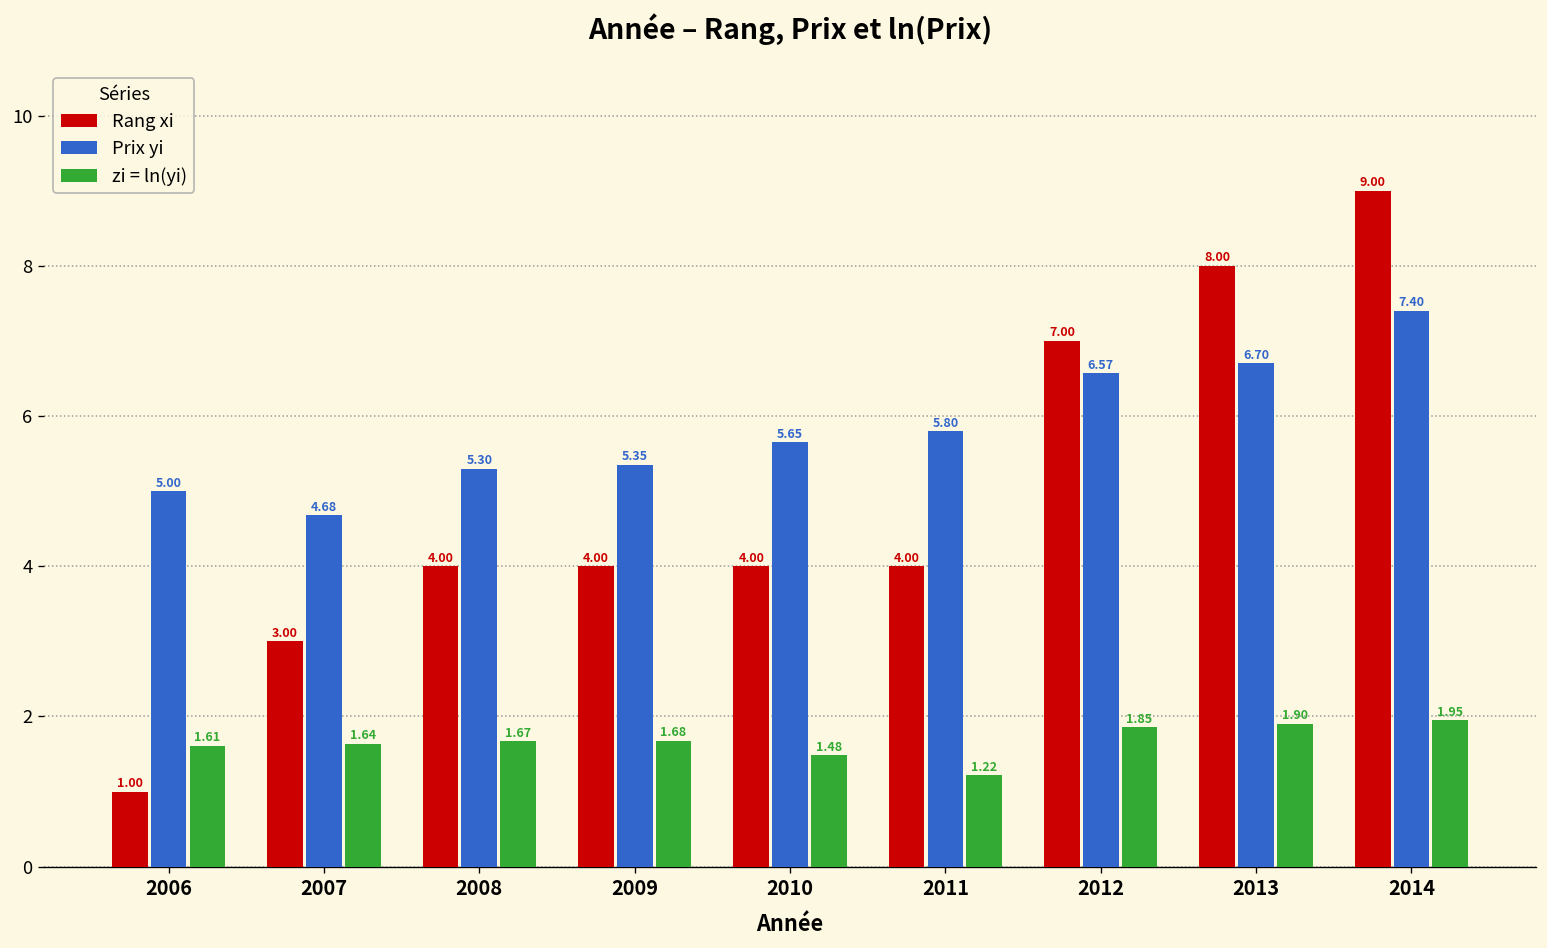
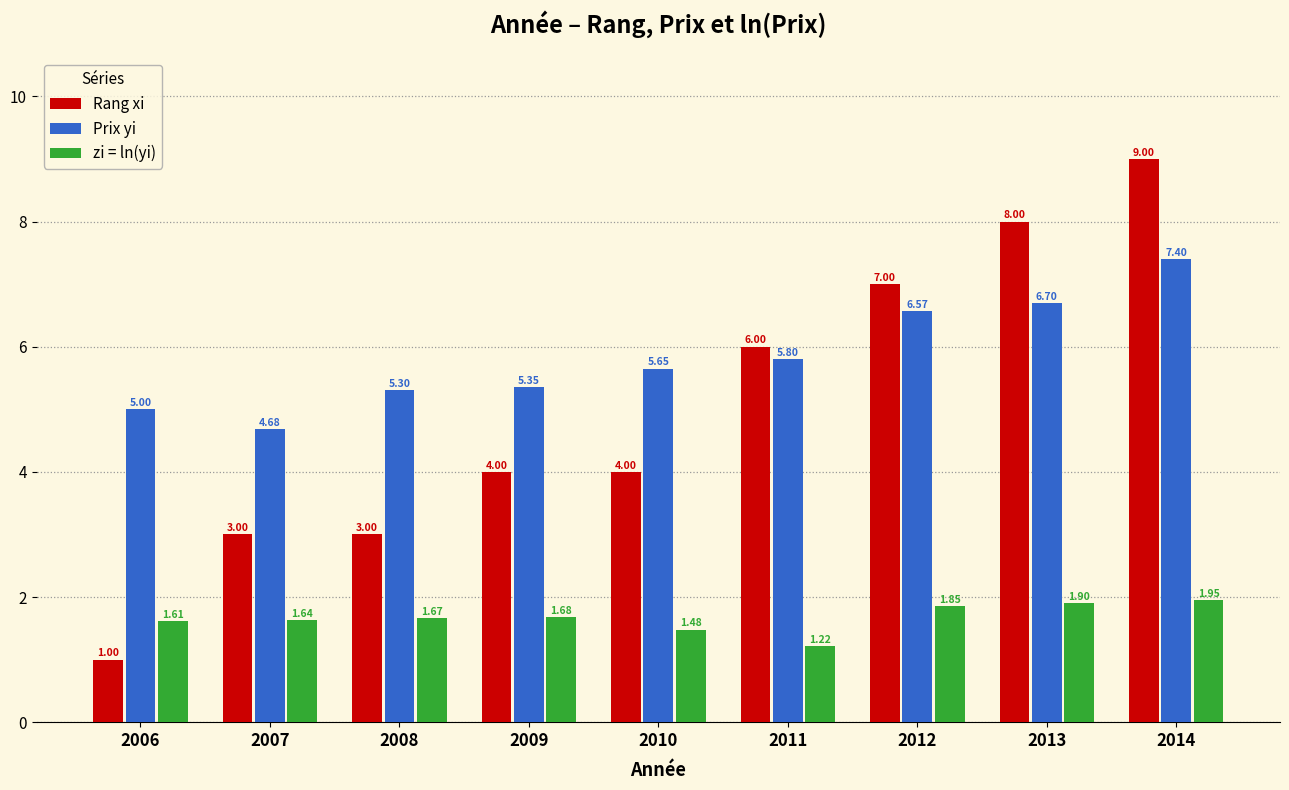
  {
    "Rang xi": {
      "2006": 1.00,
      "2007": 3.00,
-     "2008": 4.00,
+     "2008": 3.00,
      "2009": 4.00,
      "2010": 4.00,
-     "2011": 4.00,
+     "2011": 6.00,
      "2012": 7.00,
      "2013": 8.00,
      "2014": 9.00
    },
    "Prix yi": {
      "2006": 5.00,
      "2007": 4.68,
      "2008": 5.30,
      "2009": 5.35,
      "2010": 5.65,
      "2011": 5.80,
      "2012": 6.57,
      "2013": 6.70,
      "2014": 7.40
    },
    "zi = ln(yi)": {
      "2006": 1.61,
      "2007": 1.64,
      "2008": 1.67,
      "2009": 1.68,
      "2010": 1.48,
      "2011": 1.22,
      "2012": 1.85,
      "2013": 1.90,
      "2014": 1.95
    }
  }
